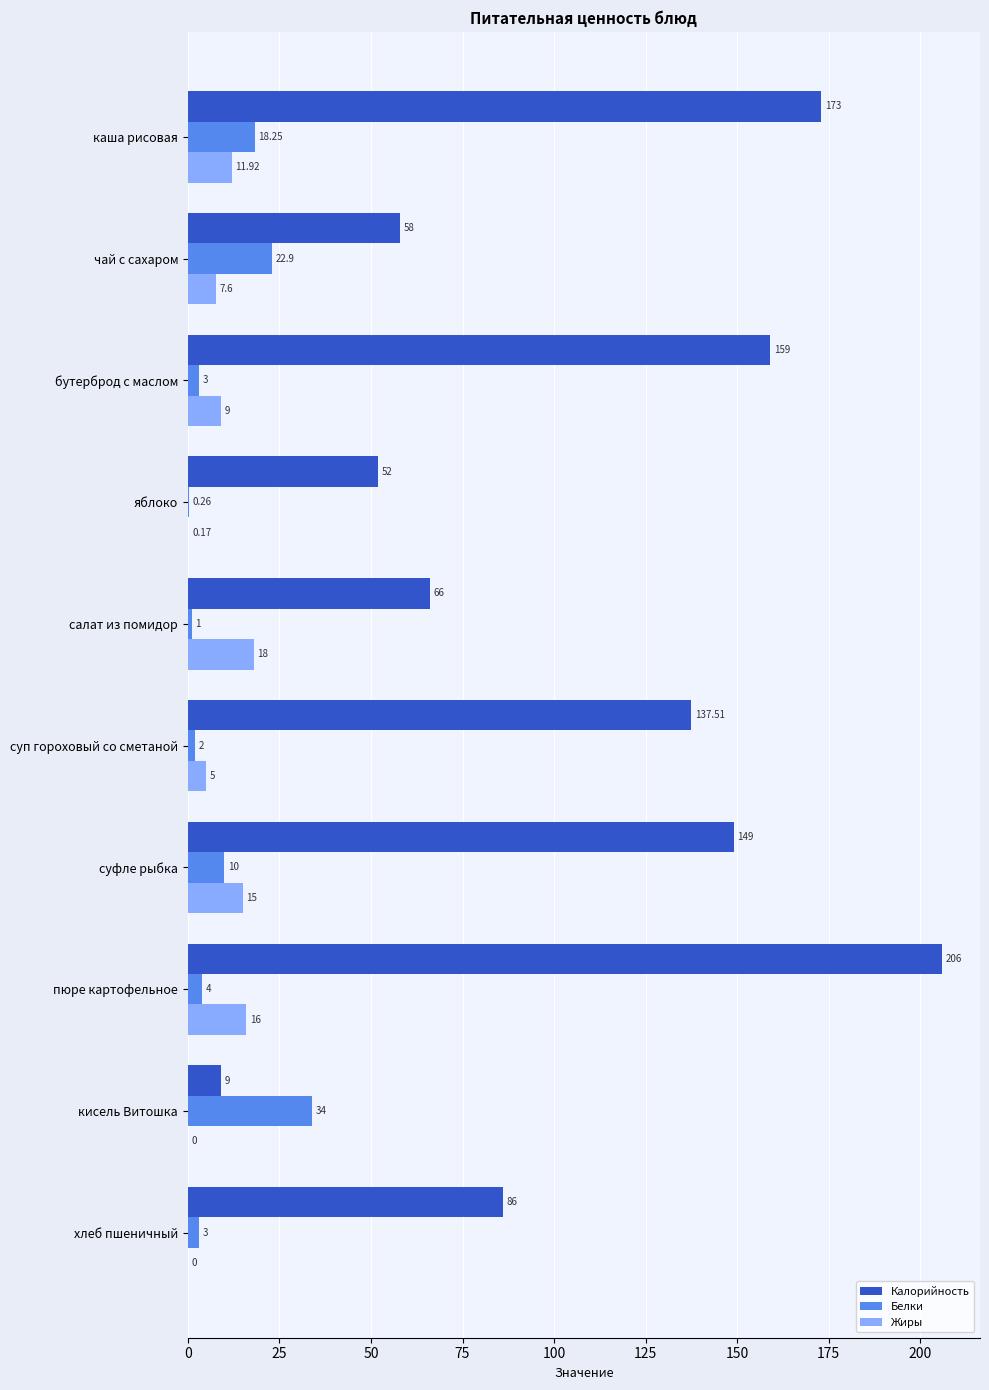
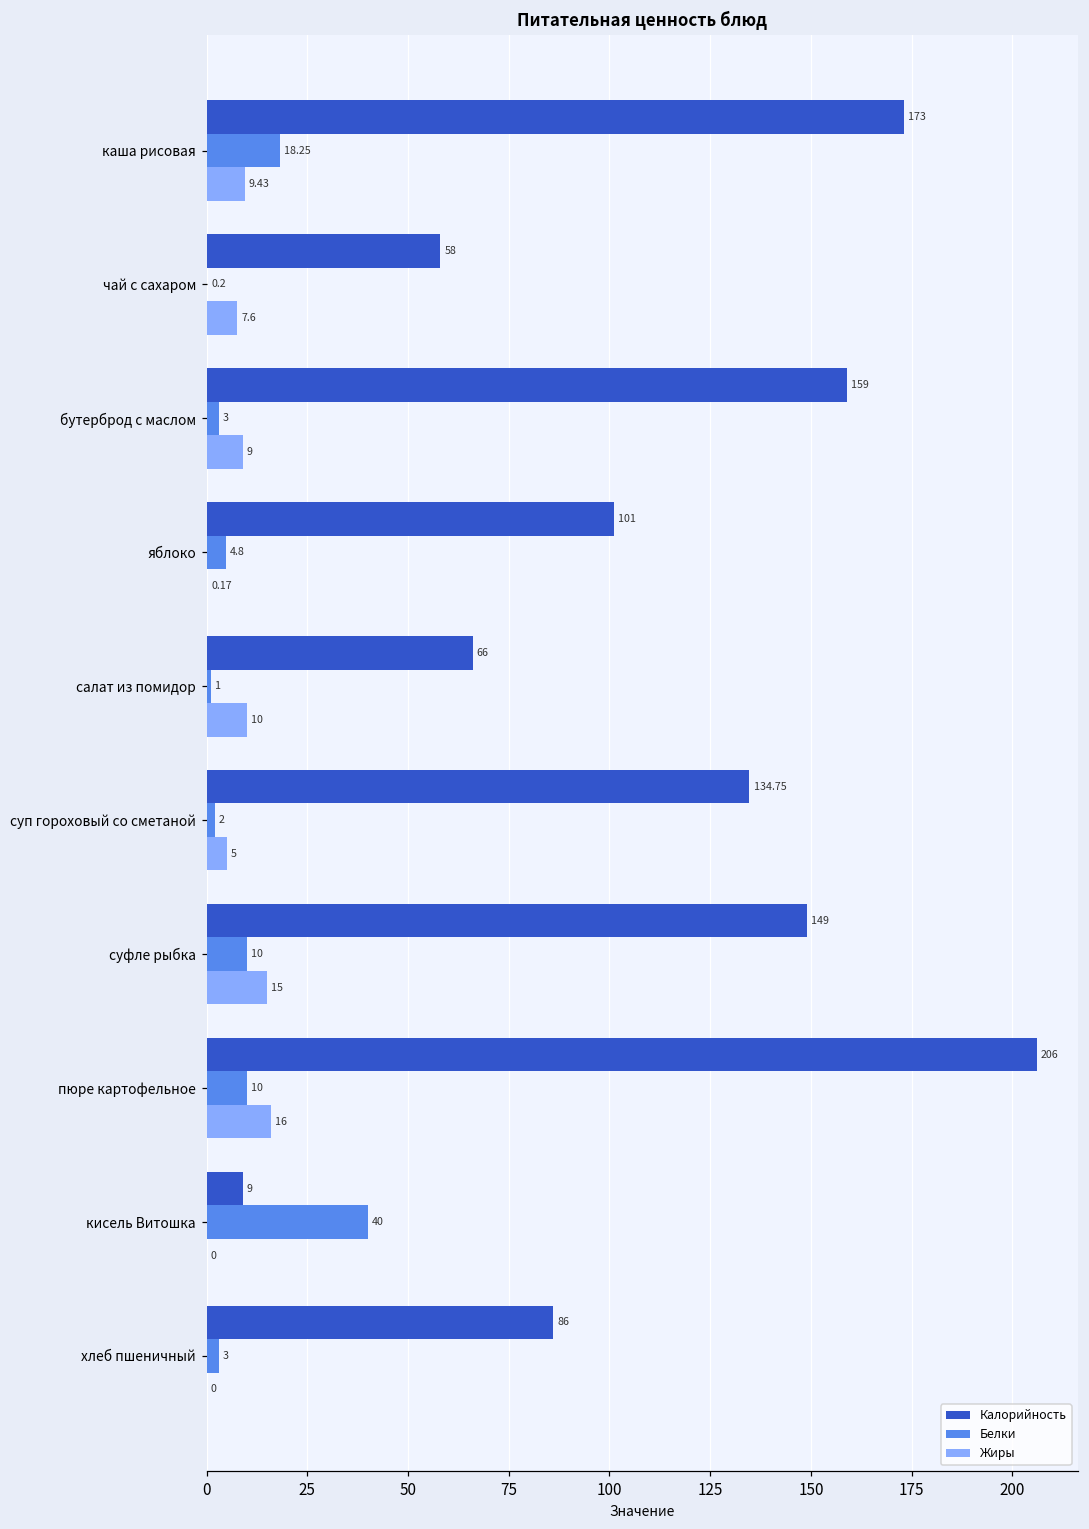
  {
    "Калорийность": {
      "каша рисовая": 173,
      "чай с сахаром": 58,
      "бутерброд с маслом": 159,
-     "яблоко": 52,
+     "яблоко": 101,
      "салат из помидор": 66,
-     "суп гороховый со сметаной": 137.51,
+     "суп гороховый со сметаной": 134.75,
      "суфле рыбка": 149,
      "пюре картофельное": 206,
      "кисель Витошка": 9,
      "хлеб пшеничный": 86
    },
    "Белки": {
      "каша рисовая": 18.25,
-     "чай с сахаром": 22.9,
+     "чай с сахаром": 0.2,
      "бутерброд с маслом": 3,
-     "яблоко": 0.26,
+     "яблоко": 4.8,
      "салат из помидор": 1,
      "суп гороховый со сметаной": 2,
      "суфле рыбка": 10,
-     "пюре картофельное": 4,
-     "кисель Витошка": 34,
+     "пюре картофельное": 10,
+     "кисель Витошка": 40,
      "хлеб пшеничный": 3
    },
    "Жиры": {
-     "каша рисовая": 11.92,
+     "каша рисовая": 9.43,
      "чай с сахаром": 7.6,
      "бутерброд с маслом": 9,
      "яблоко": 0.17,
-     "салат из помидор": 18,
+     "салат из помидор": 10,
      "суп гороховый со сметаной": 5,
      "суфле рыбка": 15,
      "пюре картофельное": 16,
      "кисель Витошка": 0,
      "хлеб пшеничный": 0
    }
  }
